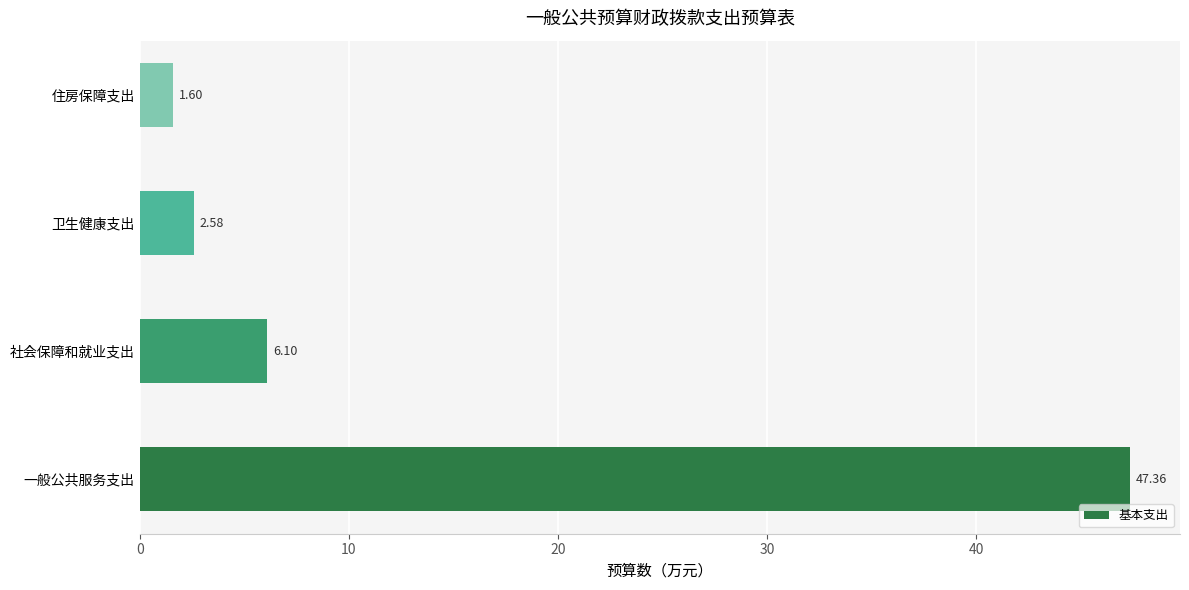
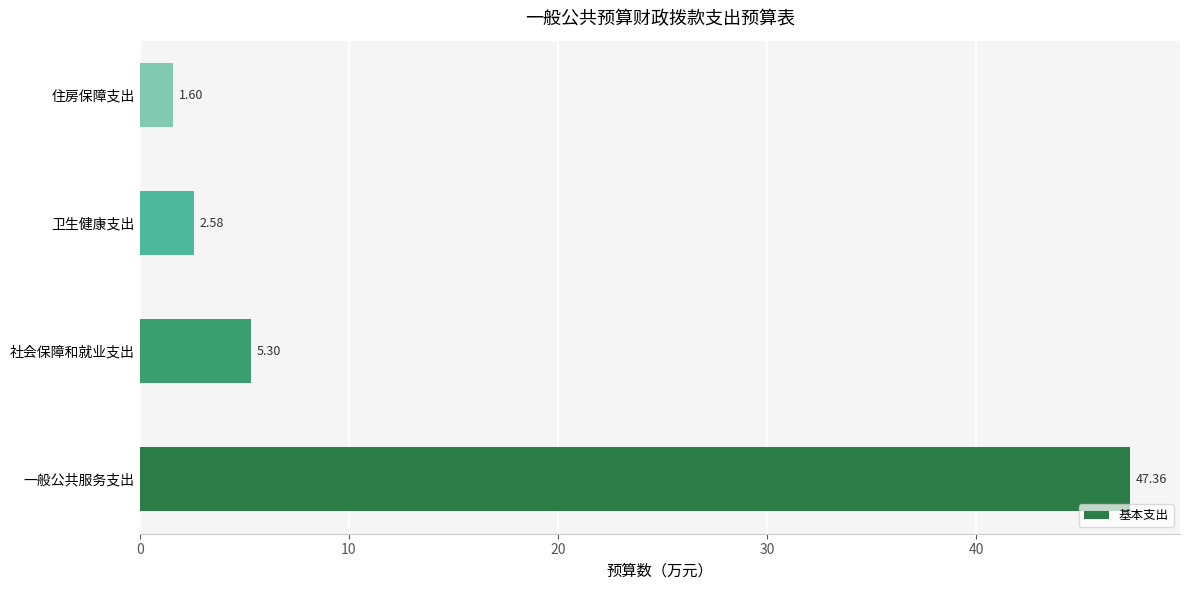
  {
    "住房保障支出": 1.60,
    "卫生健康支出": 2.58,
-   "社会保障和就业支出": 6.10,
+   "社会保障和就业支出": 5.30,
    "一般公共服务支出": 47.36
  }
